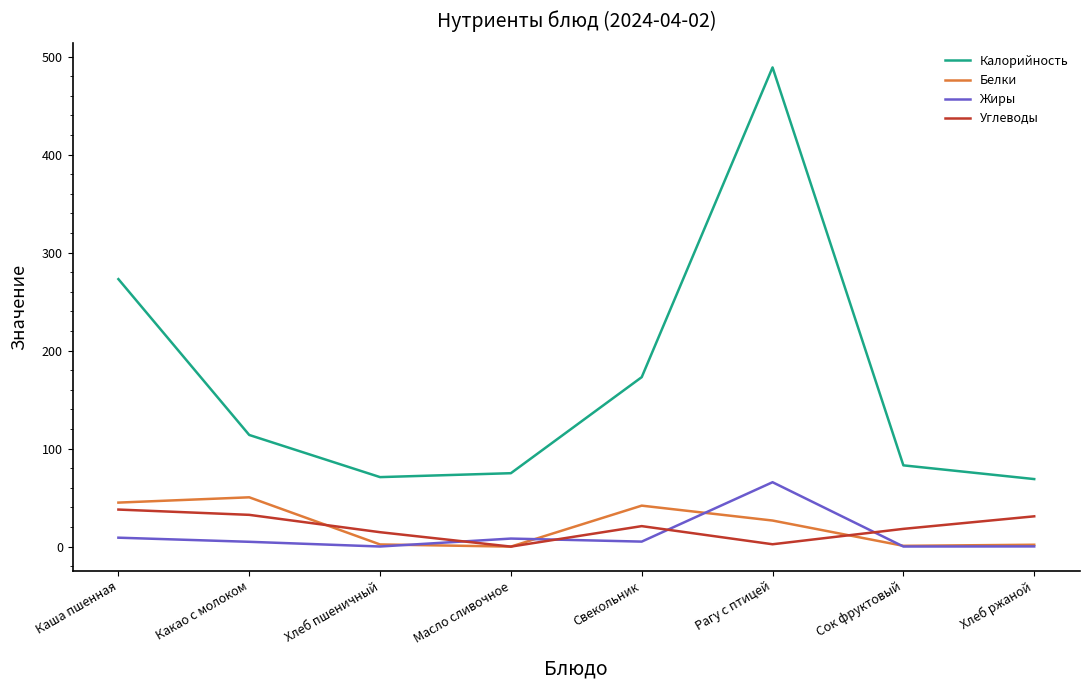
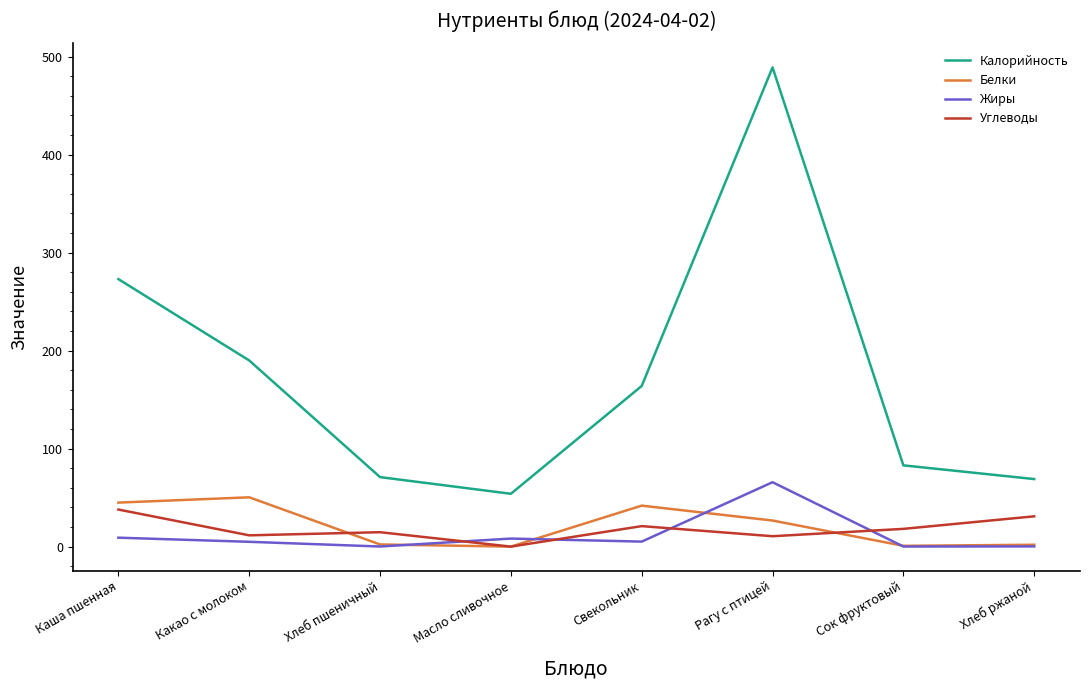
  {
    "Калорийность": {
      "Каша пшенная": 270,
-     "Какао с молоком": 110,
+     "Какао с молоком": 190,
      "Хлеб пшеничный": 70,
-     "Масло сливочное": 80,
-     "Свекольник": 170,
+     "Масло сливочное": 50,
+     "Свекольник": 160,
      "Рагу с птицей": 490,
      "Сок фруктовый": 80,
      "Хлеб ржаной": 70
    },
    "Белки": {
      "Каша пшенная": 50,
      "Какао с молоком": 50,
      "Свекольник": 40,
      "Рагу с птицей": 30
    },
    "Жиры": {
      "Каша пшенная": 10,
      "Какао с молоком": 10,
      "Масло сливочное": 10,
      "Свекольник": 10,
      "Рагу с птицей": 70
    },
    "Углеводы": {
      "Каша пшенная": 40,
-     "Какао с молоком": 30,
+     "Какао с молоком": 10,
      "Хлеб пшеничный": 10,
      "Свекольник": 20,
-     "Рагу с птицей": 0,
+     "Рагу с птицей": 10,
      "Сок фруктовый": 20,
      "Хлеб ржаной": 30
    }
  }
